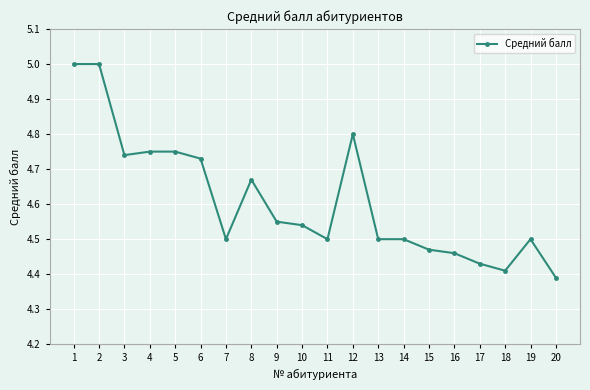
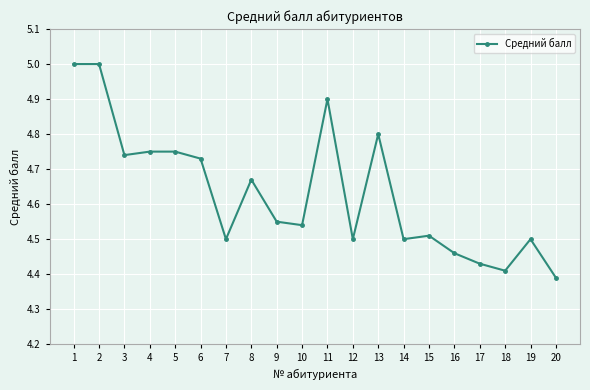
  {
    "1": 5.00,
    "2": 5.00,
    "3": 4.74,
    "4": 4.75,
    "5": 4.75,
    "6": 4.73,
    "7": 4.50,
    "8": 4.67,
    "9": 4.55,
    "10": 4.54,
-   "11": 4.5,
-   "12": 4.8,
-   "13": 4.5,
+   "11": 4.9,
+   "12": 4.5,
+   "13": 4.8,
    "14": 4.50,
-   "15": 4.47,
+   "15": 4.51,
    "16": 4.46,
    "17": 4.43,
    "18": 4.41,
    "19": 4.50,
    "20": 4.39
  }
